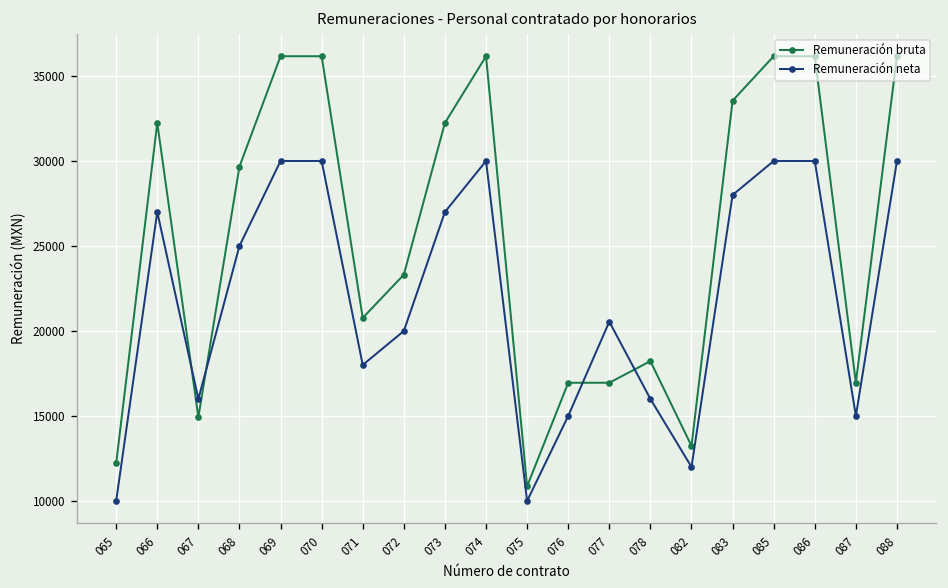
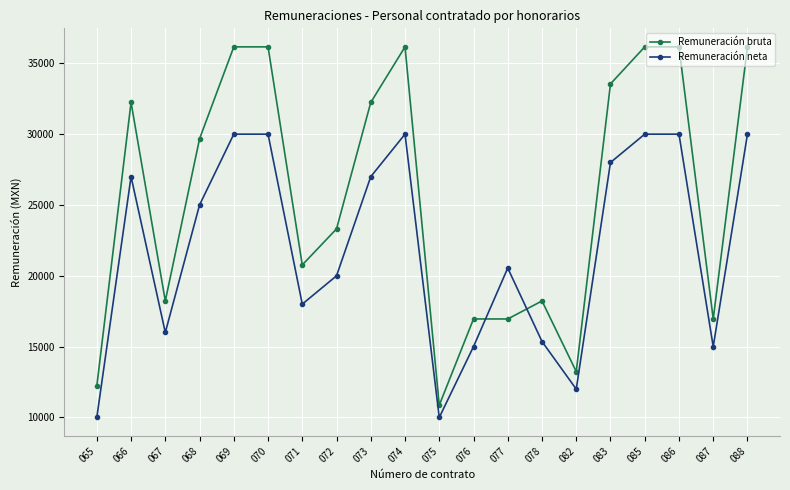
  {
    "Remuneración bruta": {
      "065": 12200,
      "066": 32200,
-     "067": 14900,
+     "067": 18200,
      "068": 29700,
      "069": 36200,
      "070": 36200,
      "071": 20800,
      "072": 23300,
      "073": 32200,
      "074": 36200,
      "075": 10900,
      "076": 17000,
      "077": 17000,
      "078": 18200,
      "082": 13200,
      "083": 33500,
      "085": 36200,
      "087": 17000
    },
    "Remuneración neta": {
      "065": 10000,
      "066": 27000,
      "067": 16000,
      "068": 25000,
      "069": 30000,
      "070": 30000,
      "071": 18000,
      "072": 20000,
      "073": 27000,
      "074": 30000,
      "075": 10000,
      "076": 15000,
      "077": 20500,
-     "078": 16000,
+     "078": 15400,
      "082": 12000,
      "083": 28000,
      "085": 30000,
      "086": 30000,
      "087": 15000,
      "088": 30000
    }
  }
